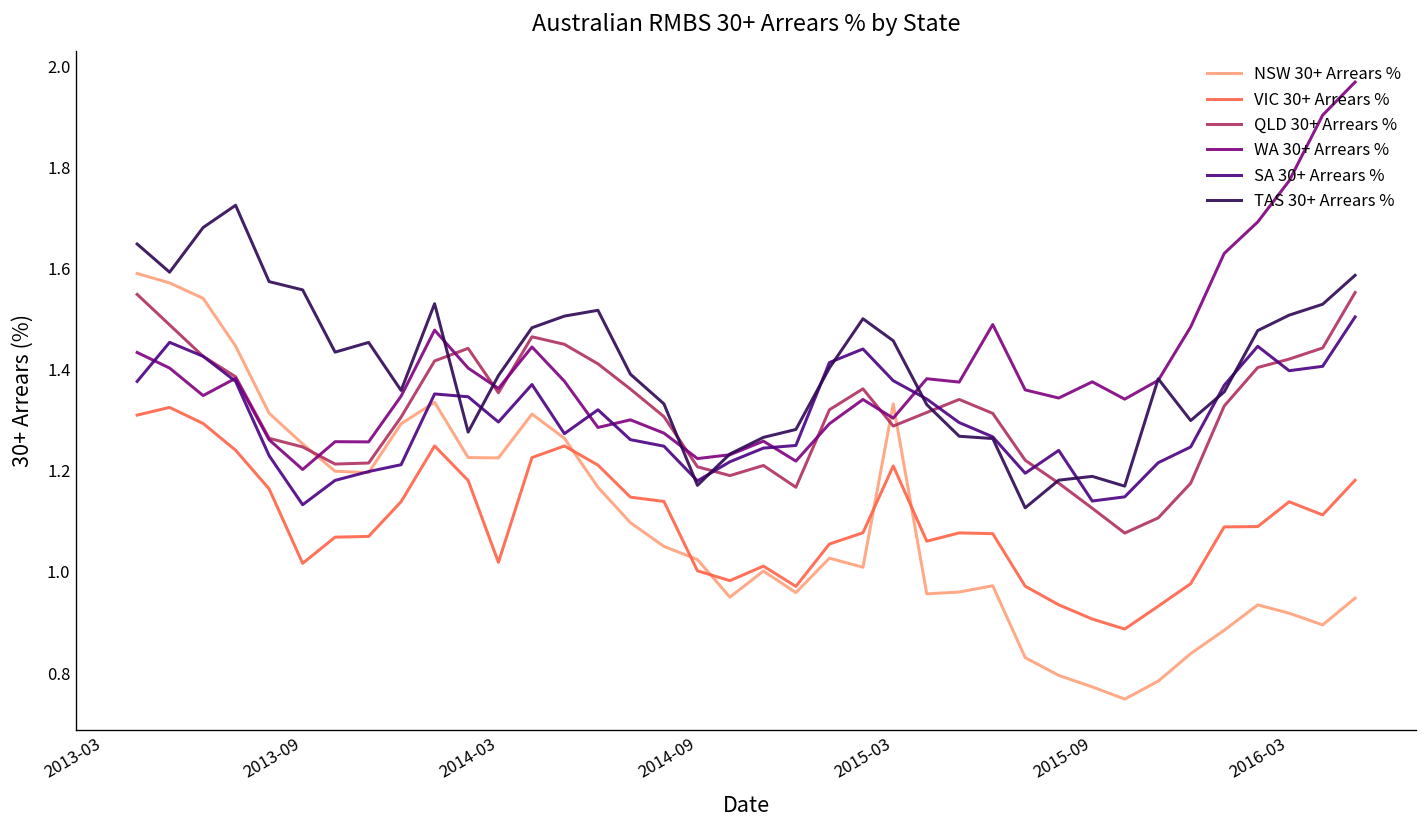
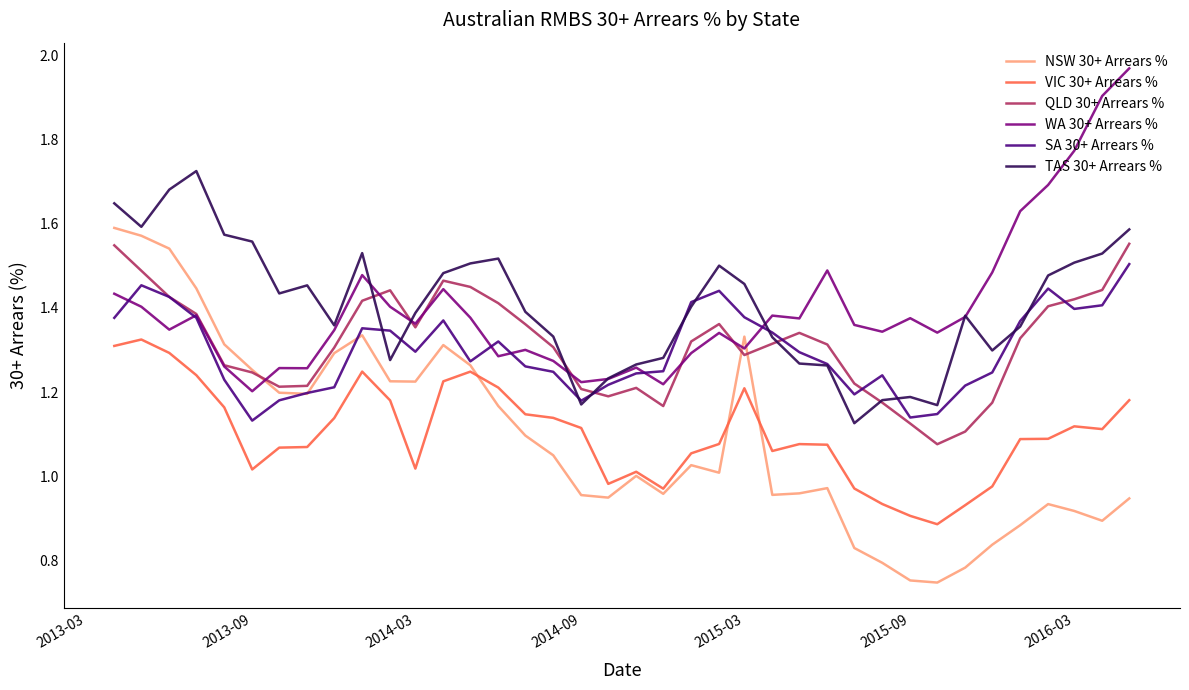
  {
    "NSW 30+ Arrears %": {
      "2013-09": 1.25,
      "2014-03": 1.23,
-     "2014-09": 1.02,
+     "2014-09": 0.96,
      "2015-03": 1.33,
-     "2015-09": 0.77,
+     "2015-09": 0.75,
      "2016-03": 0.92
    },
    "VIC 30+ Arrears %": {
      "2013-09": 1.02,
      "2014-03": 1.02,
-     "2014-09": 1.00,
+     "2014-09": 1.12,
      "2015-03": 1.21,
      "2015-09": 0.91,
-     "2016-03": 1.14
+     "2016-03": 1.12
    },
    "QLD 30+ Arrears %": {
      "2013-09": 1.25,
      "2014-03": 1.35,
      "2014-09": 1.21,
      "2015-03": 1.29,
      "2015-09": 1.13,
      "2016-03": 1.42
    }
  }
